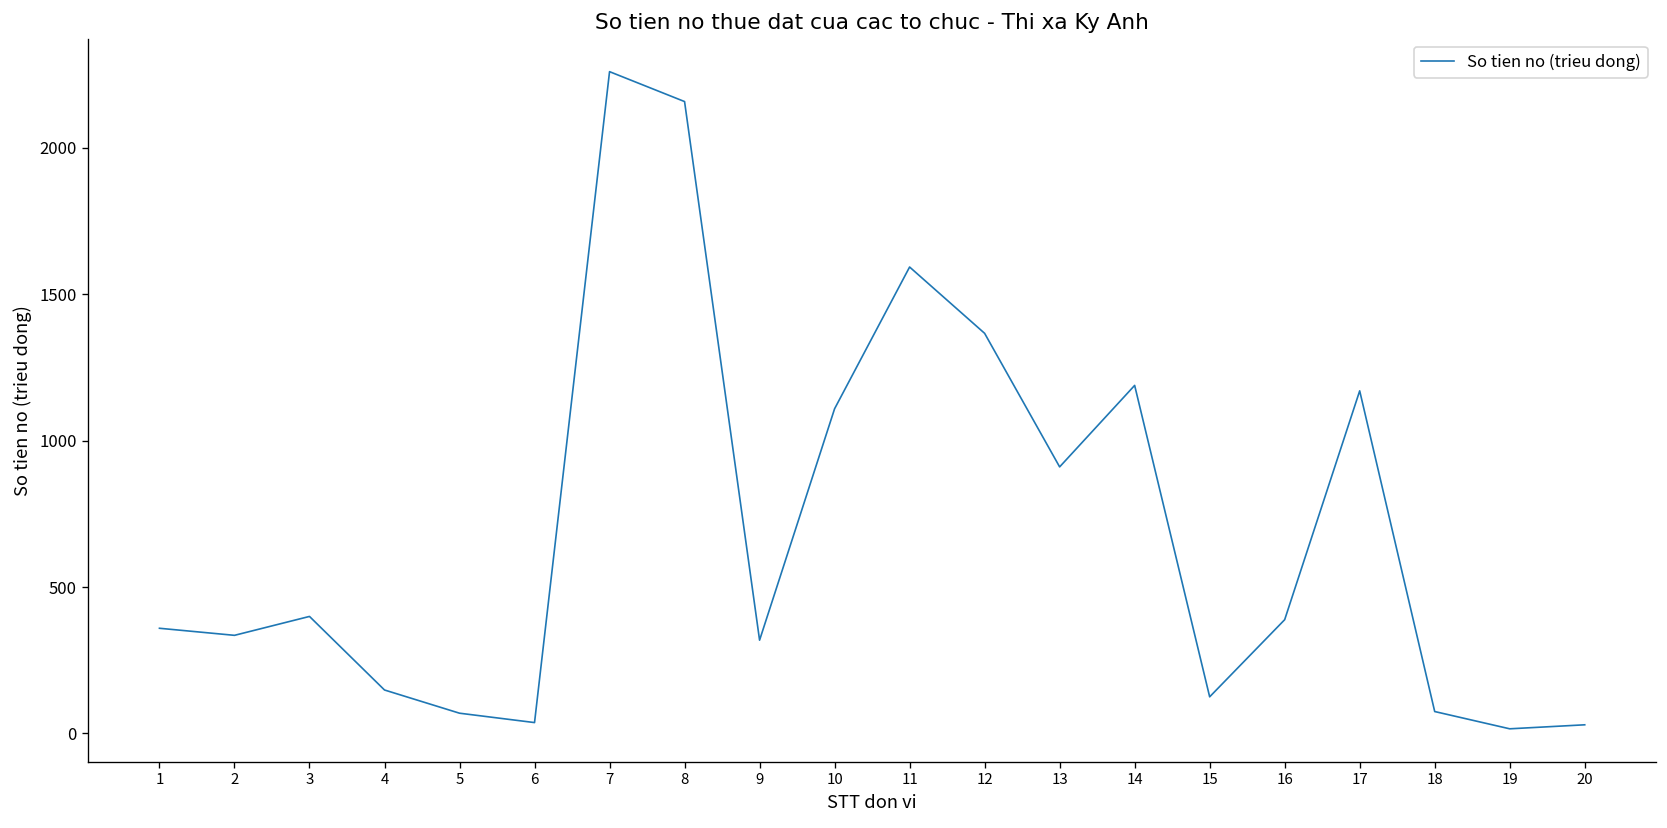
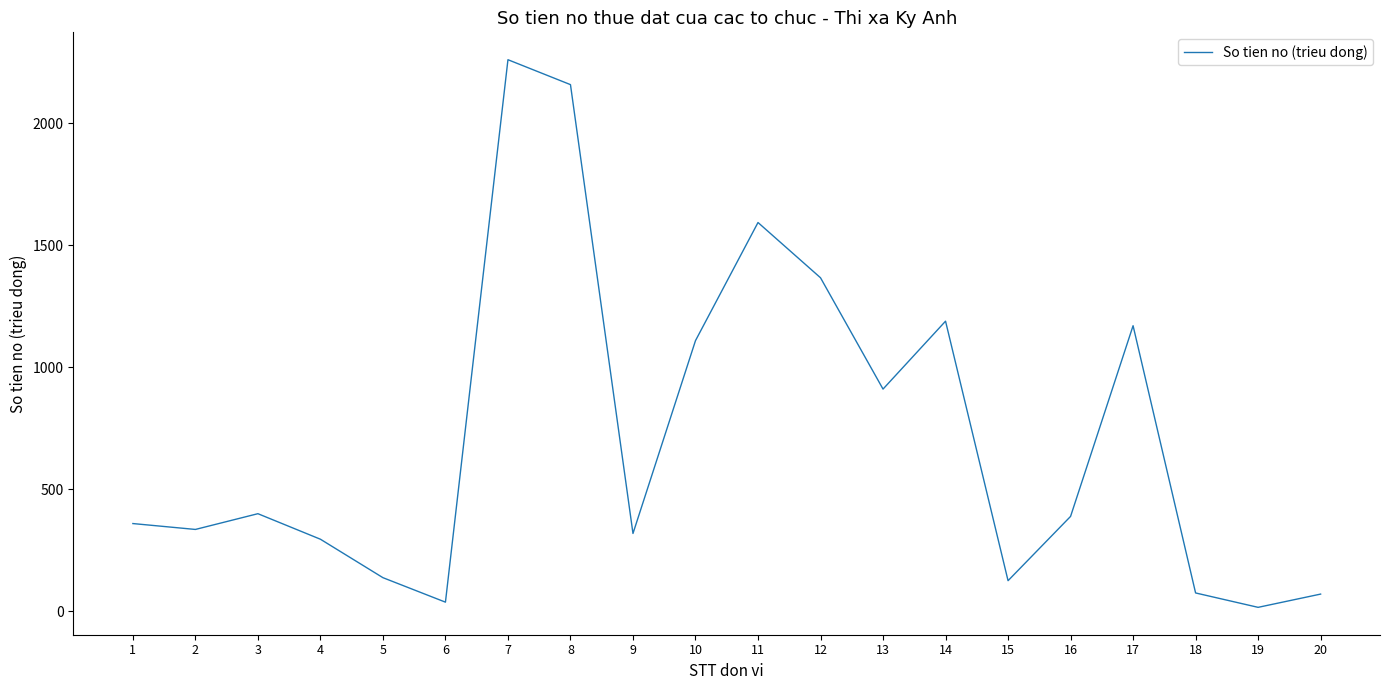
  {
    "1": 360,
    "2": 340,
    "3": 400,
-   "4": 150,
-   "5": 70,
+   "4": 290,
+   "5": 140,
    "6": 40,
    "7": 2260,
    "8": 2160,
    "9": 320,
    "10": 1110,
    "11": 1590,
    "12": 1370,
    "13": 910,
    "14": 1190,
    "15": 130,
    "16": 390,
    "17": 1170,
    "18": 70,
    "19": 20,
-   "20": 30
+   "20": 70
  }
